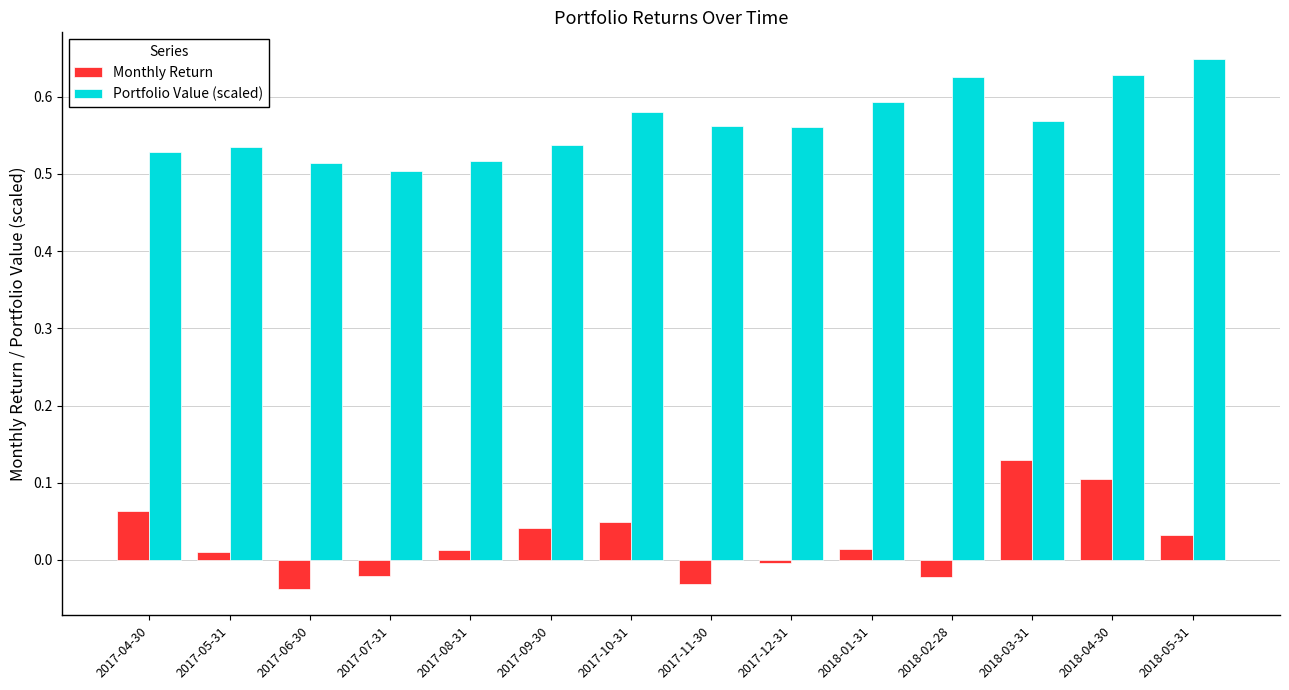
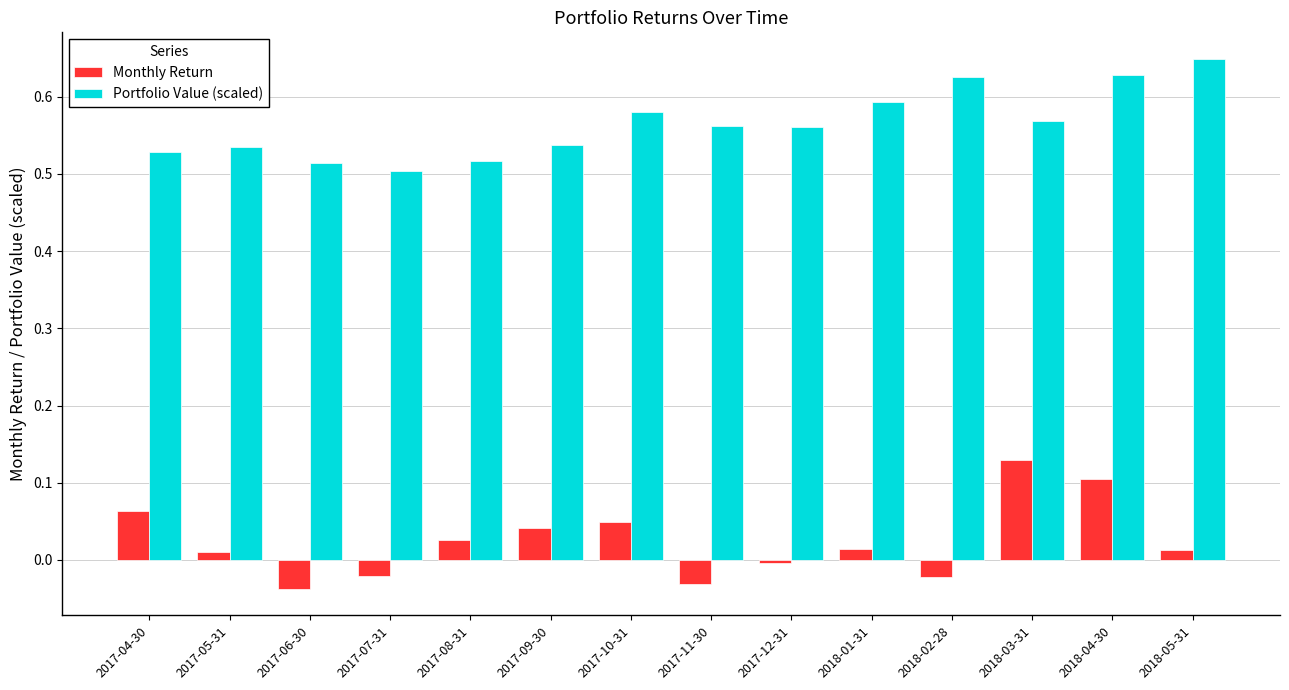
  {
    "Monthly Return": {
      "2017-04-30": 0.06,
      "2017-05-31": 0.01,
      "2017-06-30": -0.04,
      "2017-07-31": -0.02,
-     "2017-08-31": 0.01,
+     "2017-08-31": 0.03,
      "2017-09-30": 0.04,
      "2017-10-31": 0.05,
      "2017-11-30": -0.03,
      "2017-12-31": 0.00,
      "2018-01-31": 0.01,
      "2018-02-28": -0.02,
      "2018-03-31": 0.13,
      "2018-04-30": 0.10,
-     "2018-05-31": 0.03
+     "2018-05-31": 0.01
    },
    "Portfolio Value (scaled)": {
      "2017-04-30": 0.53,
      "2017-05-31": 0.53,
      "2017-06-30": 0.51,
      "2017-07-31": 0.50,
      "2017-08-31": 0.52,
      "2017-09-30": 0.54,
      "2017-10-31": 0.58,
      "2017-11-30": 0.56,
      "2017-12-31": 0.56,
      "2018-01-31": 0.59,
      "2018-02-28": 0.63,
      "2018-03-31": 0.57,
      "2018-04-30": 0.63,
      "2018-05-31": 0.65
    }
  }
